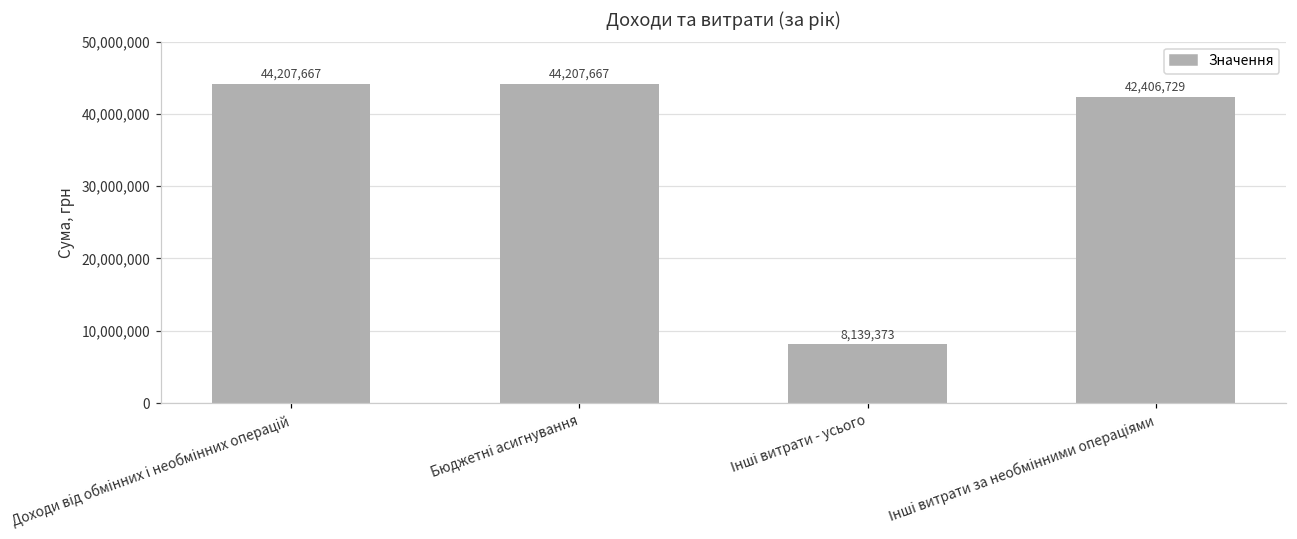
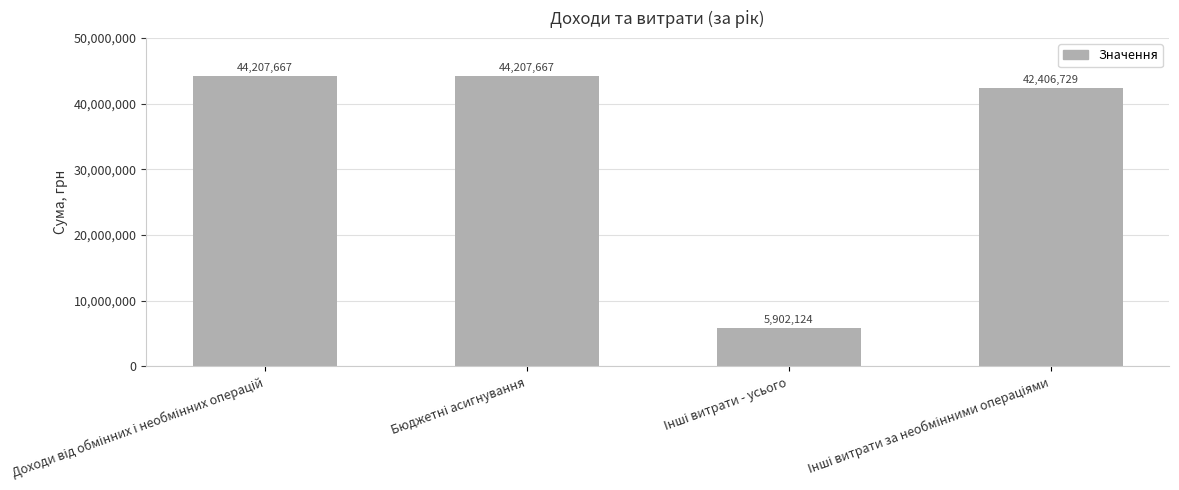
  {
    "Доходи від обмінних і необмінних операцій": "44,207,667",
    "Бюджетні асигнування": "44,207,667",
-   "Інші витрати - усього": "8,139,373",
+   "Інші витрати - усього": "5,902,124",
    "Інші витрати за необмінними операціями": "42,406,729"
  }
